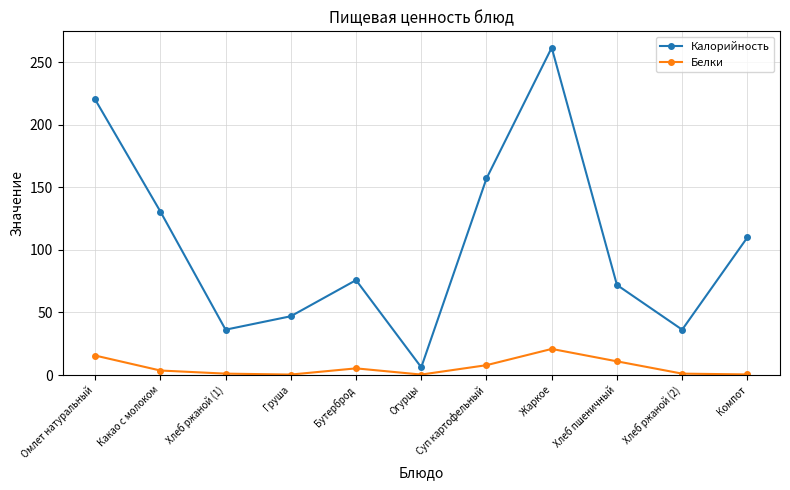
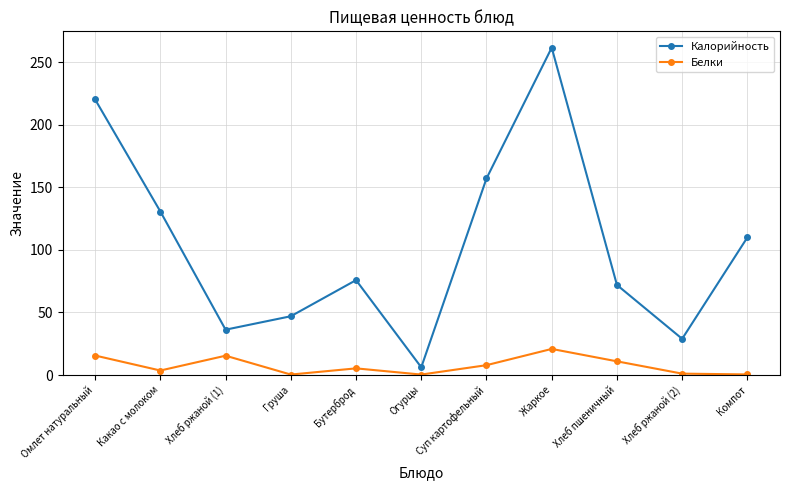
  {
    "Калорийность": {
      "Омлет натуральный": 220,
      "Какао с молоком": 131,
      "Хлеб ржаной (1)": 36,
      "Груша": 47,
      "Бутерброд": 76,
      "Огурцы": 6,
      "Суп картофельный": 157,
      "Жаркое": 262,
      "Хлеб пшеничный": 72,
-     "Хлеб ржаной (2)": 36,
+     "Хлеб ржаной (2)": 29,
      "Компот": 110
    },
    "Белки": {
      "Омлет натуральный": 16,
      "Какао с молоком": 4,
-     "Хлеб ржаной (1)": 1,
+     "Хлеб ржаной (1)": 15,
      "Груша": 0,
      "Бутерброд": 5,
      "Огурцы": 0,
      "Суп картофельный": 8,
      "Жаркое": 21,
      "Хлеб пшеничный": 11,
      "Хлеб ржаной (2)": 1,
      "Компот": 1
    }
  }
